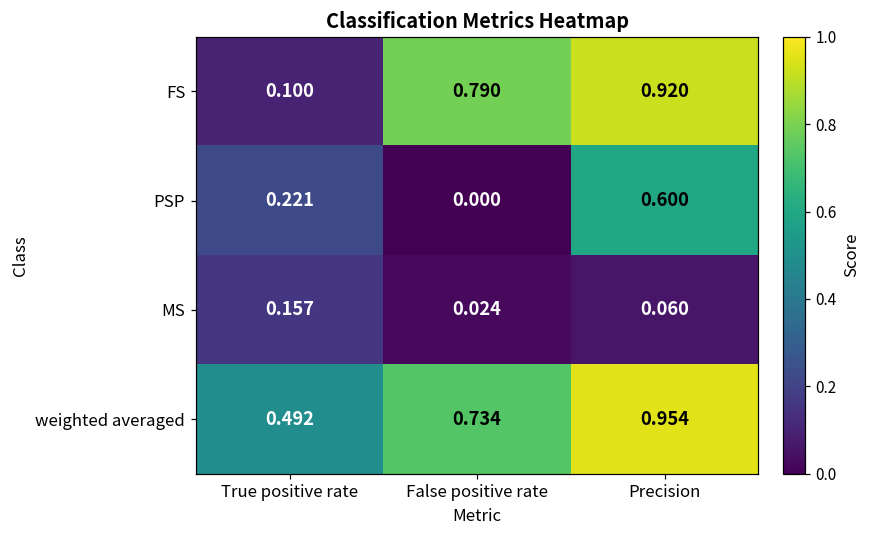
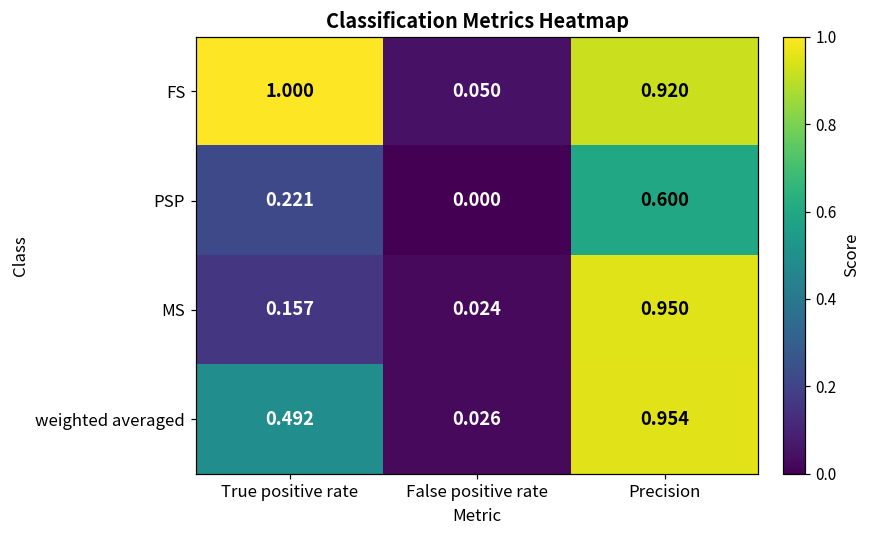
  {
    "FS": {
-     "True positive rate": 0.100,
-     "False positive rate": 0.790,
+     "True positive rate": 1.000,
+     "False positive rate": 0.050,
      "Precision": 0.920
    },
    "PSP": {
      "True positive rate": 0.221,
      "False positive rate": 0.000,
      "Precision": 0.600
    },
    "MS": {
      "True positive rate": 0.157,
      "False positive rate": 0.024,
-     "Precision": 0.060
+     "Precision": 0.950
    },
    "weighted averaged": {
      "True positive rate": 0.492,
-     "False positive rate": 0.734,
+     "False positive rate": 0.026,
      "Precision": 0.954
    }
  }
